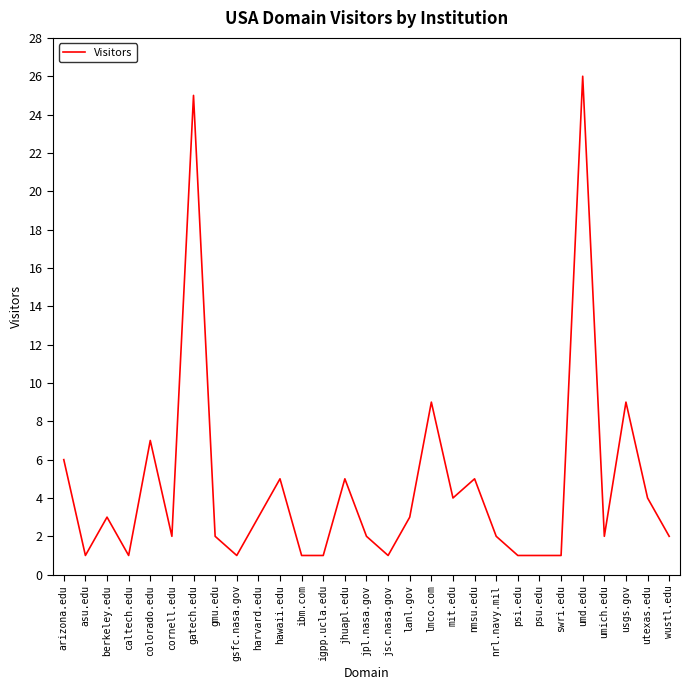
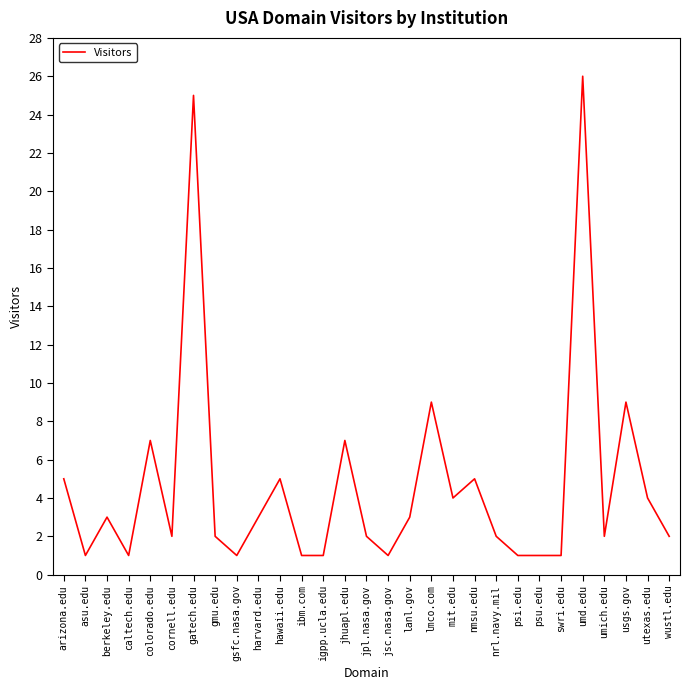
  {
-   "arizona.edu": 6,
+   "arizona.edu": 5,
    "asu.edu": 1,
    "berkeley.edu": 3,
    "caltech.edu": 1,
    "colorado.edu": 7,
    "cornell.edu": 2,
    "gatech.edu": 25,
    "gmu.edu": 2,
    "gsfc.nasa.gov": 1,
    "harvard.edu": 3,
    "hawaii.edu": 5,
    "ibm.com": 1,
    "igpp.ucla.edu": 1,
-   "jhuapl.edu": 5,
+   "jhuapl.edu": 7,
    "jpl.nasa.gov": 2,
    "jsc.nasa.gov": 1,
    "lanl.gov": 3,
    "lmco.com": 9,
    "mit.edu": 4,
    "nmsu.edu": 5,
    "nrl.navy.mil": 2,
    "psi.edu": 1,
    "psu.edu": 1,
    "swri.edu": 1,
    "umd.edu": 26,
    "umich.edu": 2,
    "usgs.gov": 9,
    "utexas.edu": 4,
    "wustl.edu": 2
  }
